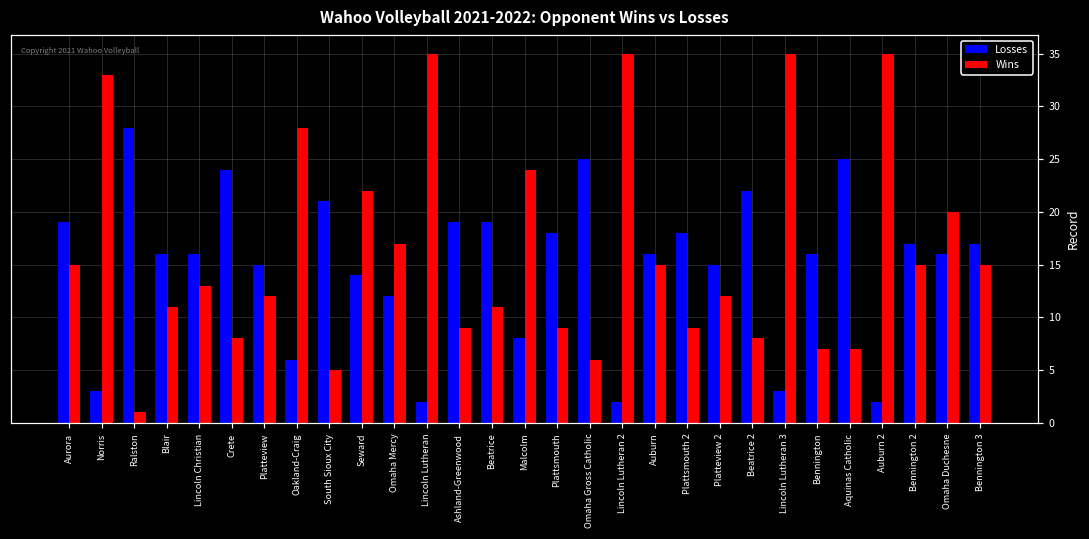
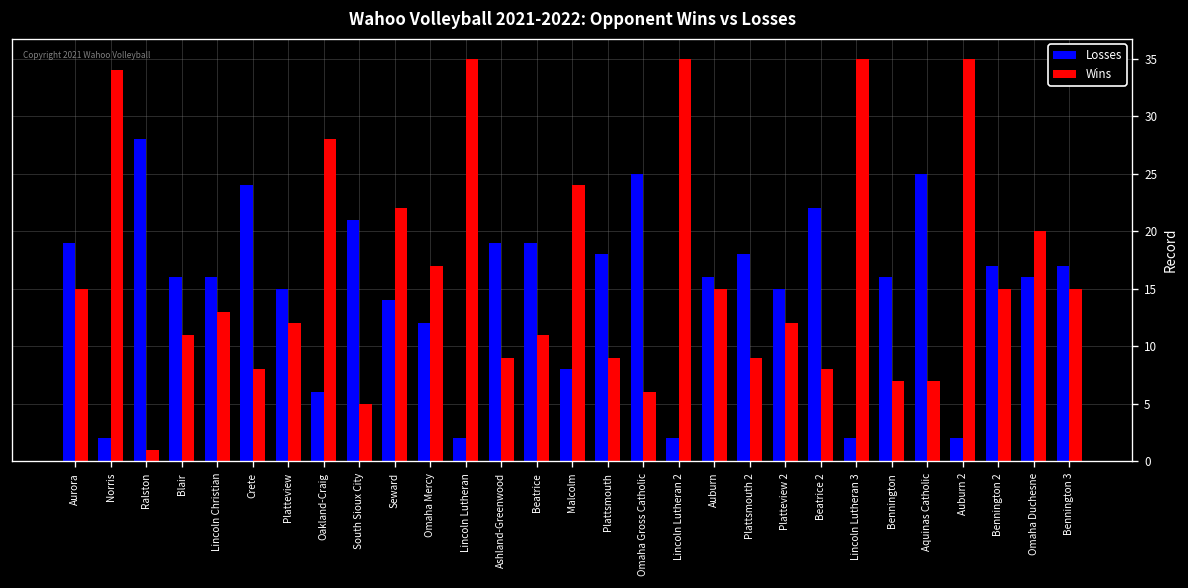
  {
    "Losses": {
      "Aurora": 19,
-     "Norris": 3,
+     "Norris": 2,
      "Ralston": 28,
      "Blair": 16,
      "Lincoln Christian": 16,
      "Crete": 24,
      "Platteview": 15,
      "Oakland-Craig": 6,
      "South Sioux City": 21,
      "Seward": 14,
      "Omaha Mercy": 12,
      "Lincoln Lutheran": 2,
      "Ashland-Greenwood": 19,
      "Beatrice": 19,
      "Malcolm": 8,
      "Plattsmouth": 18,
      "Omaha Gross Catholic": 25,
      "Lincoln Lutheran 2": 2,
      "Auburn": 16,
      "Plattsmouth 2": 18,
      "Platteview 2": 15,
      "Beatrice 2": 22,
-     "Lincoln Lutheran 3": 3,
+     "Lincoln Lutheran 3": 2,
      "Bennington": 16,
      "Aquinas Catholic": 25,
      "Auburn 2": 2,
      "Bennington 2": 17,
      "Omaha Duchesne": 16,
      "Bennington 3": 17
    },
    "Wins": {
      "Aurora": 15,
-     "Norris": 33,
+     "Norris": 34,
      "Ralston": 1,
      "Blair": 11,
      "Lincoln Christian": 13,
      "Crete": 8,
      "Platteview": 12,
      "Oakland-Craig": 28,
      "South Sioux City": 5,
      "Seward": 22,
      "Omaha Mercy": 17,
      "Lincoln Lutheran": 35,
      "Ashland-Greenwood": 9,
      "Beatrice": 11,
      "Malcolm": 24,
      "Plattsmouth": 9,
      "Omaha Gross Catholic": 6,
      "Lincoln Lutheran 2": 35,
      "Auburn": 15,
      "Plattsmouth 2": 9,
      "Platteview 2": 12,
      "Beatrice 2": 8,
      "Lincoln Lutheran 3": 35,
      "Bennington": 7,
      "Aquinas Catholic": 7,
      "Auburn 2": 35,
      "Bennington 2": 15,
      "Omaha Duchesne": 20,
      "Bennington 3": 15
    }
  }
